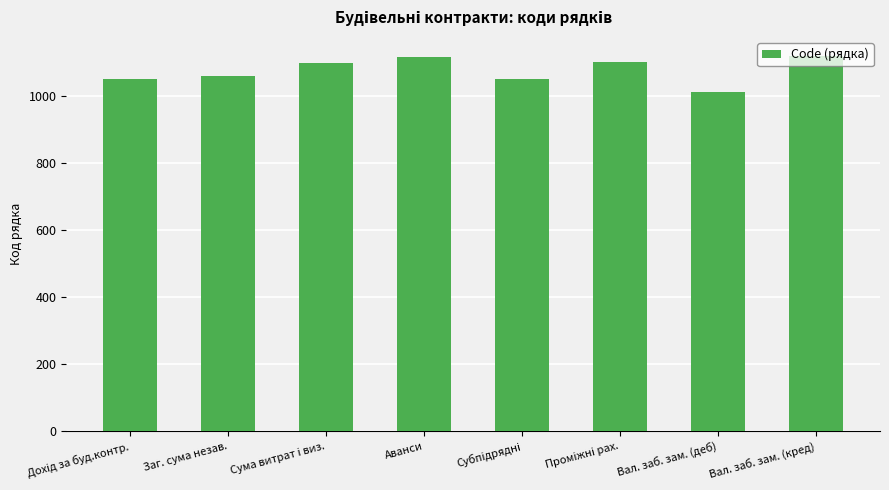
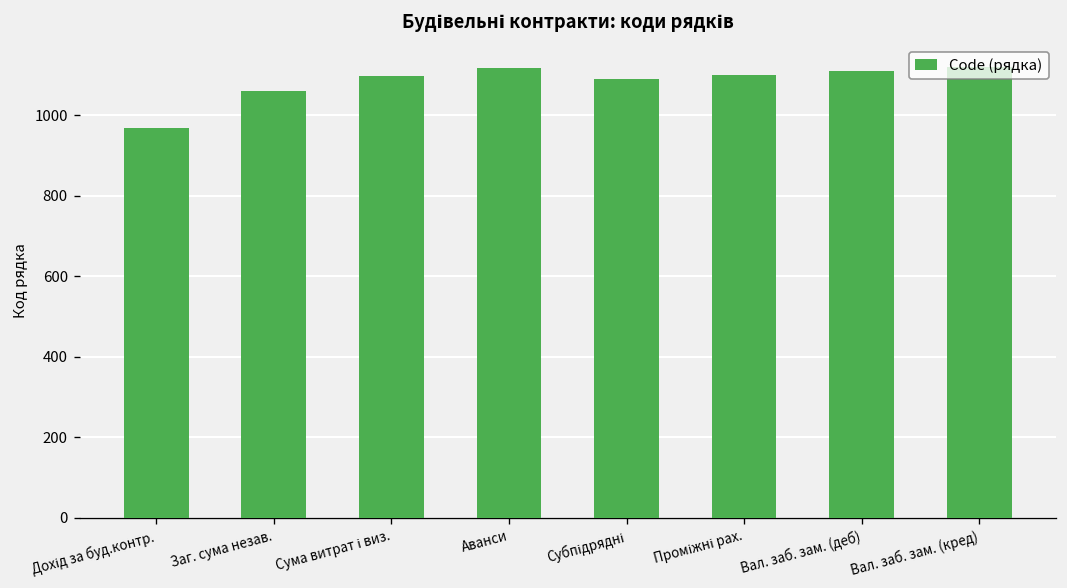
  {
-   "Дохід за буд.контр.": 1050,
+   "Дохід за буд.контр.": 970,
    "Заг. сума незав.": 1060,
    "Сума витрат і виз.": 1100,
    "Аванси": 1120,
-   "Субпідрядні": 1050,
+   "Субпідрядні": 1090,
    "Проміжні рах.": 1100,
-   "Вал. заб. зам. (деб)": 1010
+   "Вал. заб. зам. (деб)": 1110
  }
